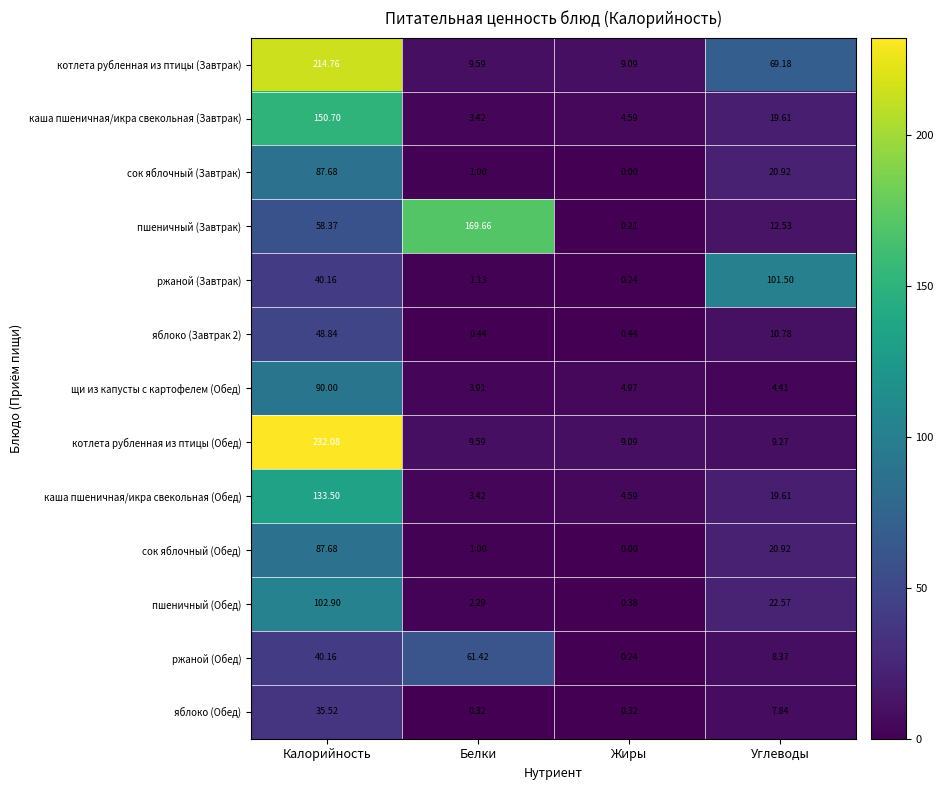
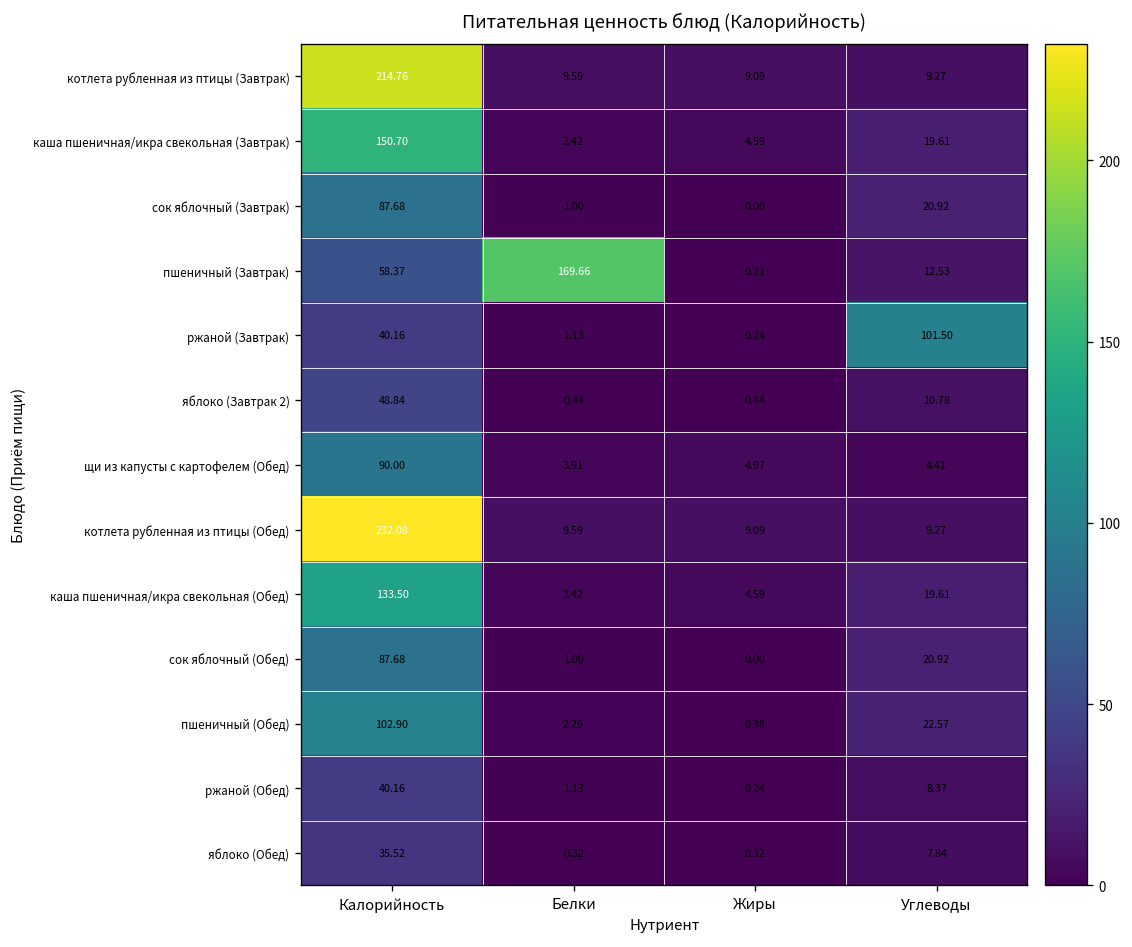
  {
    "котлета рубленная из птицы (Завтрак)": {
      "Калорийность": 214.76,
      "Белки": 9.59,
      "Жиры": 9.09,
-     "Углеводы": 69.18
+     "Углеводы": 9.27
    },
    "каша пшеничная/икра свекольная (Завтрак)": {
      "Калорийность": 150.70,
      "Белки": 3.42,
      "Жиры": 4.59,
      "Углеводы": 19.61
    },
    "сок яблочный (Завтрак)": {
      "Калорийность": 87.68,
      "Белки": 1.00,
      "Жиры": 0.00,
      "Углеводы": 20.92
    },
    "пшеничный (Завтрак)": {
      "Калорийность": 58.37,
      "Белки": 169.66,
      "Жиры": 0.21,
      "Углеводы": 12.53
    },
    "ржаной (Завтрак)": {
      "Калорийность": 40.16,
      "Белки": 1.13,
      "Жиры": 0.24,
      "Углеводы": 101.50
    },
    "яблоко (Завтрак 2)": {
      "Калорийность": 48.84,
      "Белки": 0.44,
      "Жиры": 0.44,
      "Углеводы": 10.78
    },
    "щи из капусты с картофелем (Обед)": {
      "Калорийность": 90.00,
      "Белки": 3.91,
      "Жиры": 4.97,
      "Углеводы": 4.41
    },
    "котлета рубленная из птицы (Обед)": {
      "Калорийность": 232.08,
      "Белки": 9.59,
      "Жиры": 9.09,
      "Углеводы": 9.27
    },
    "каша пшеничная/икра свекольная (Обед)": {
      "Калорийность": 133.50,
      "Белки": 3.42,
      "Жиры": 4.59,
      "Углеводы": 19.61
    },
    "сок яблочный (Обед)": {
      "Калорийность": 87.68,
      "Белки": 1.00,
      "Жиры": 0.00,
      "Углеводы": 20.92
    },
    "пшеничный (Обед)": {
      "Калорийность": 102.90,
      "Белки": 2.29,
      "Жиры": 0.38,
      "Углеводы": 22.57
    },
    "ржаной (Обед)": {
      "Калорийность": 40.16,
-     "Белки": 61.42,
+     "Белки": 1.13,
      "Жиры": 0.24,
      "Углеводы": 8.37
    },
    "яблоко (Обед)": {
      "Калорийность": 35.52,
      "Белки": 0.32,
      "Жиры": 0.32,
      "Углеводы": 7.84
    }
  }
